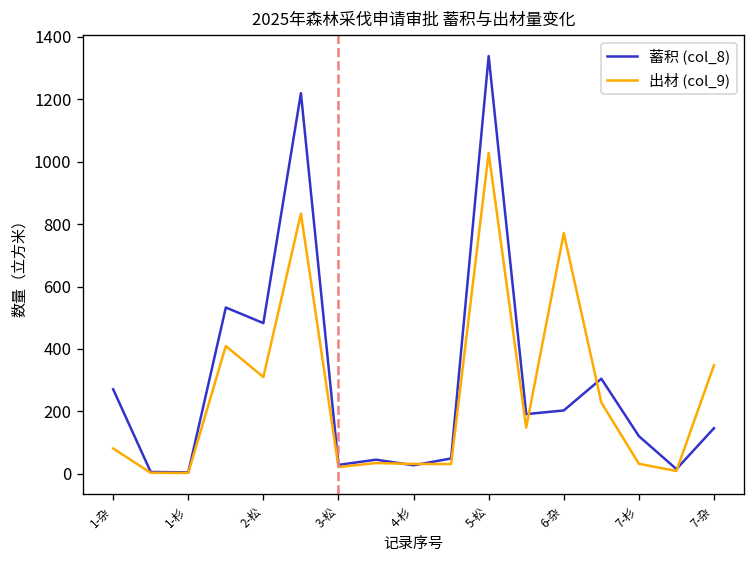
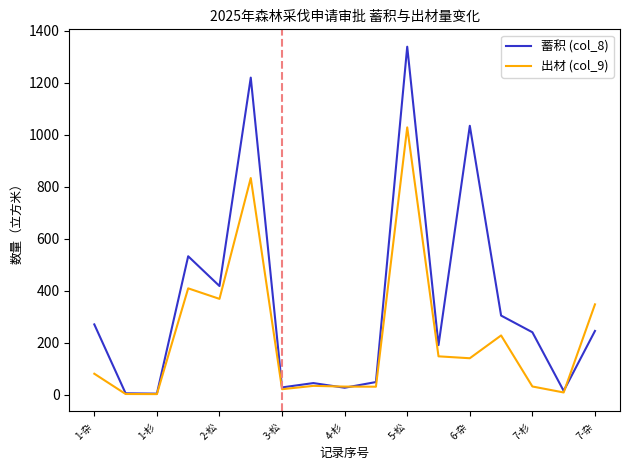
  {
    "蓄积 (col_8)": {
      "1-杂": 270,
-     "2-松": 480,
+     "2-松": 420,
      "5-松": 1340,
-     "6-杂": 200,
-     "7-杉": 120,
-     "7-杂": 150
+     "6-杂": 1030,
+     "7-杉": 240,
+     "7-杂": 250
    },
    "出材 (col_9)": {
      "1-杂": 80,
-     "2-松": 310,
+     "2-松": 370,
      "5-松": 1030,
-     "6-杂": 770,
+     "6-杂": 140,
      "7-杉": 30,
      "7-杂": 350
    }
  }
